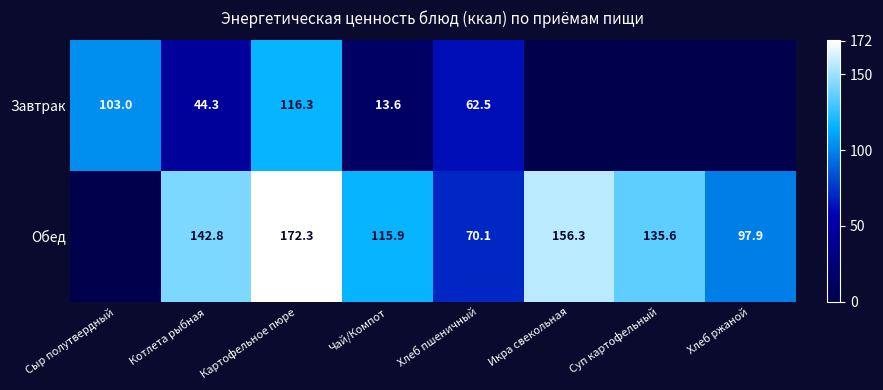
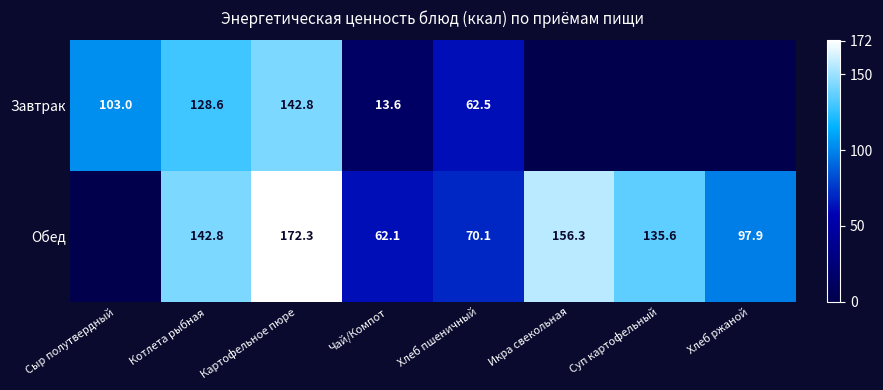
  {
    "Завтрак": {
      "Сыр полутвердный": 103.0,
-     "Котлета рыбная": 44.3,
-     "Картофельное пюре": 116.3,
+     "Котлета рыбная": 128.6,
+     "Картофельное пюре": 142.8,
      "Чай/Компот": 13.6,
      "Хлеб пшеничный": 62.5
    },
    "Обед": {
      "Котлета рыбная": 142.8,
      "Картофельное пюре": 172.3,
-     "Чай/Компот": 115.9,
+     "Чай/Компот": 62.1,
      "Хлеб пшеничный": 70.1,
      "Икра свекольная": 156.3,
      "Суп картофельный": 135.6,
      "Хлеб ржаной": 97.9
    }
  }
